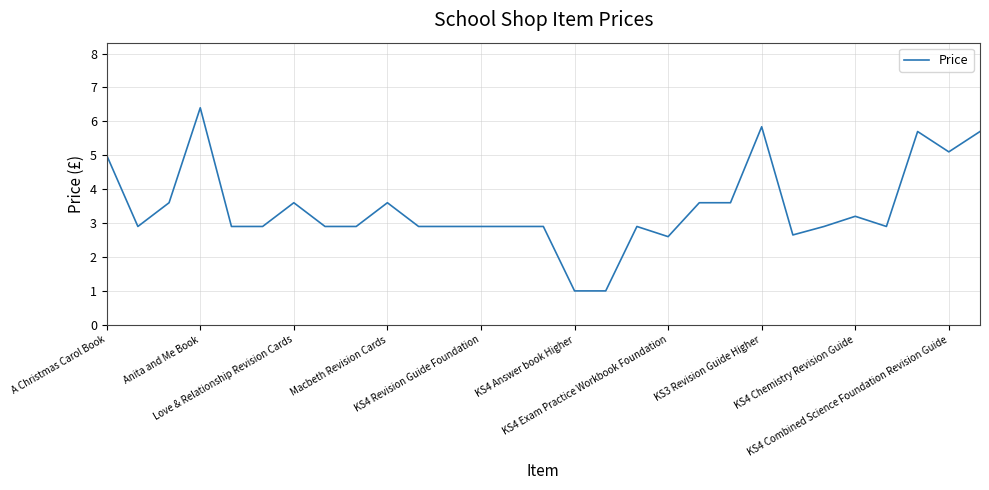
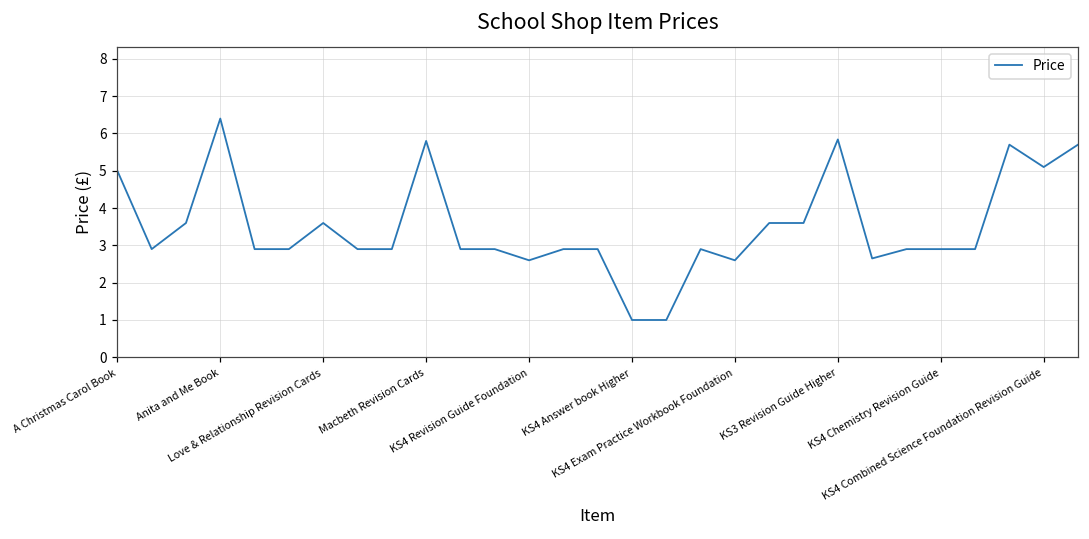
  {
    "A Christmas Carol Book": 5.0,
    "Anita and Me Book": 6.4,
    "Love & Relationship Revision Cards": 3.6,
-   "Macbeth Revision Cards": 3.6,
-   "KS4 Revision Guide Foundation": 2.9,
+   "Macbeth Revision Cards": 5.8,
+   "KS4 Revision Guide Foundation": 2.6,
    "KS4 Answer book Higher": 1.0,
    "KS4 Exam Practice Workbook Foundation": 2.6,
    "KS3 Revision Guide Higher": 5.8,
-   "KS4 Chemistry Revision Guide": 3.2,
+   "KS4 Chemistry Revision Guide": 2.9,
    "KS4 Combined Science Foundation Revision Guide": 5.1
  }
